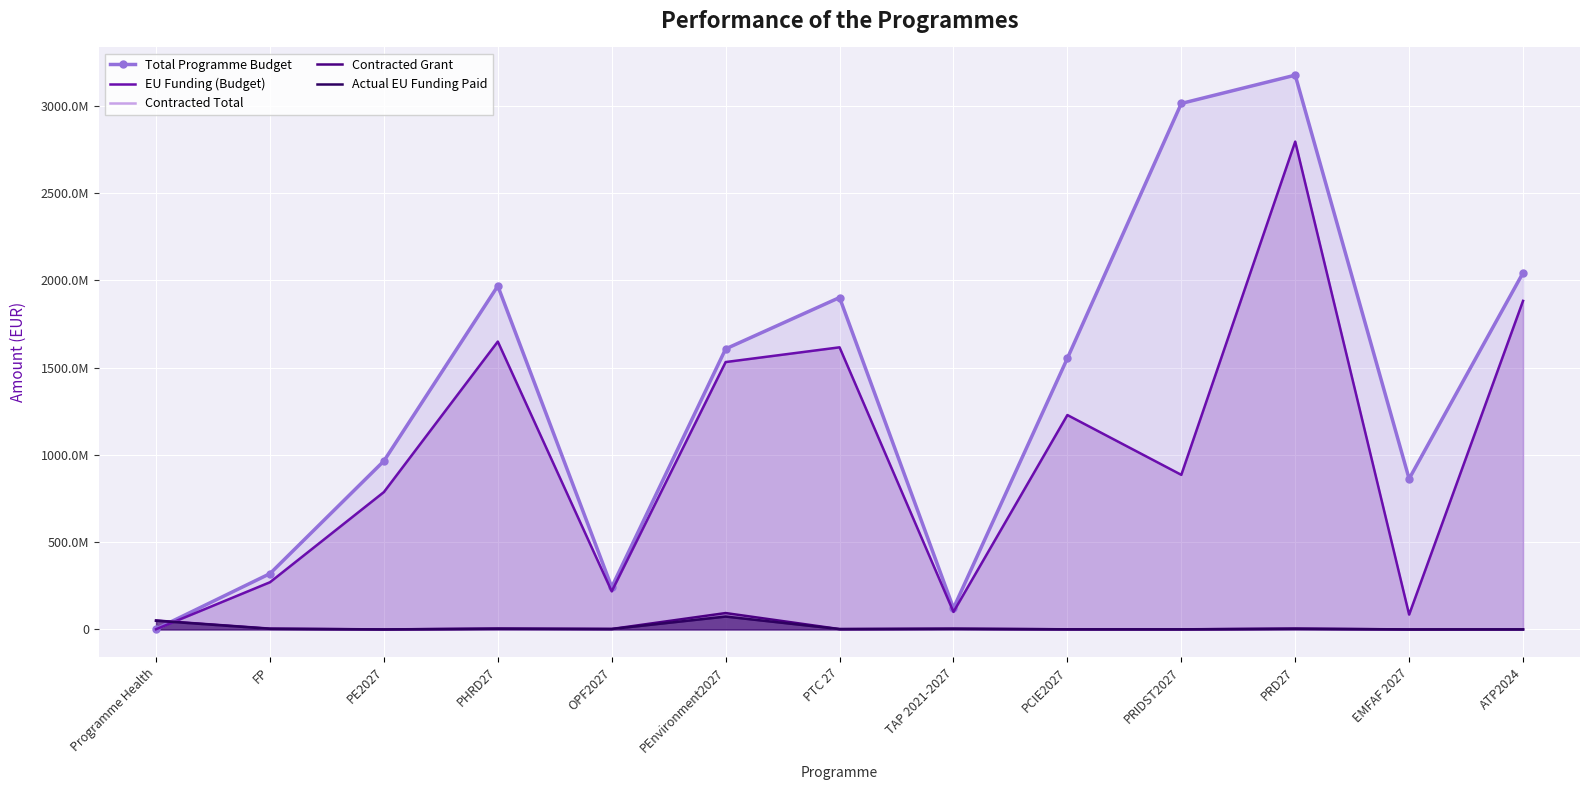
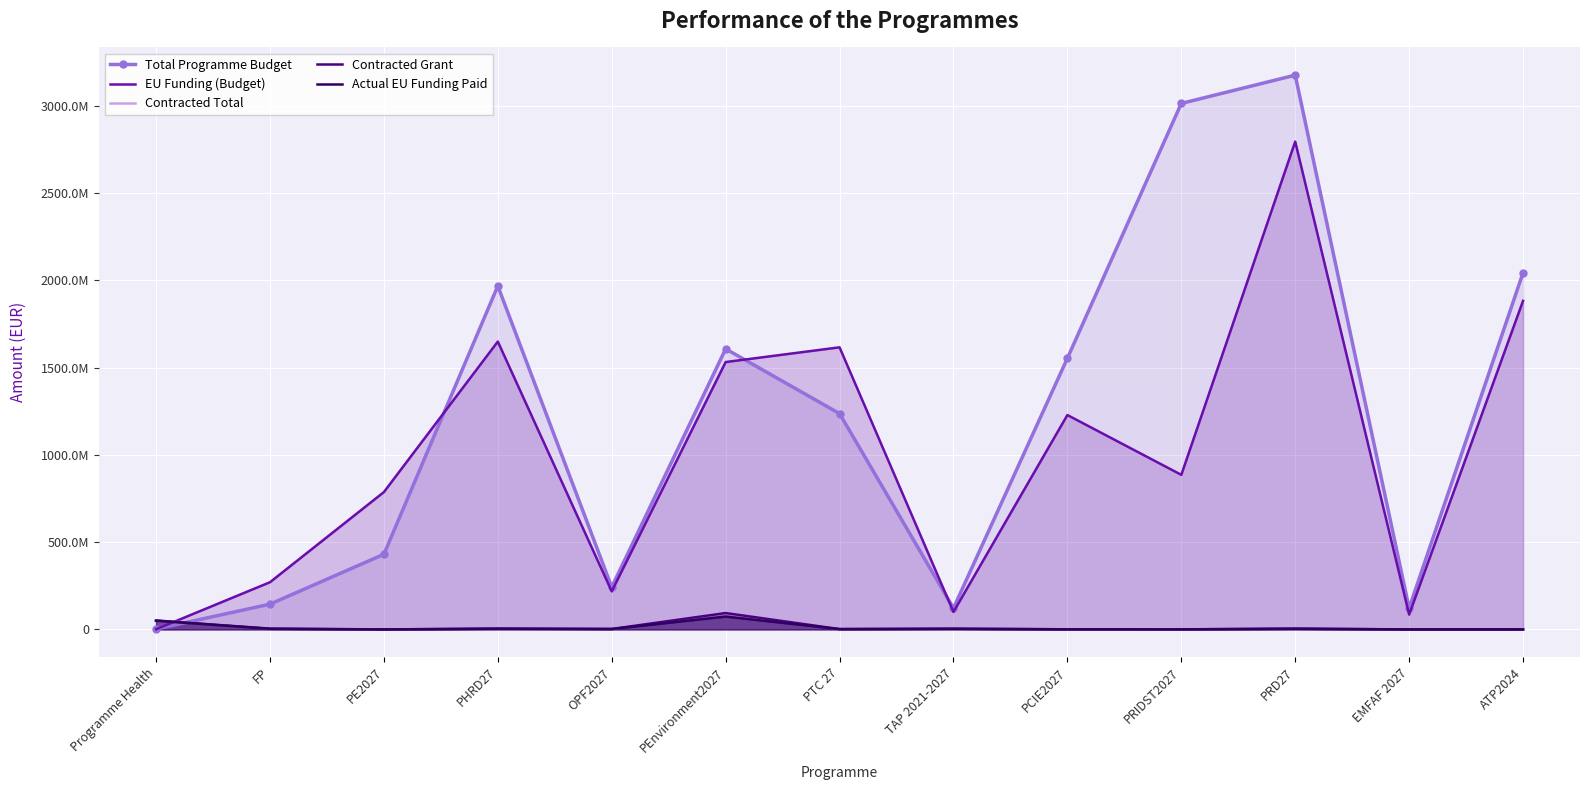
  {
    "Total Programme Budget": {
-     "FP": 320000000,
-     "PE2027": 960000000,
+     "FP": 140000000,
+     "PE2027": 430000000,
      "PHRD27": 1970000000,
      "OPF2027": 240000000,
      "PEnvironment2027": 1610000000,
-     "PTC 27": 1900000000,
+     "PTC 27": 1240000000,
      "TAP 2021-2027": 120000000,
      "PCIE2027": 1550000000,
      "PRIDST2027": 3010000000,
      "PRD27": 3180000000,
-     "EMFAF 2027": 860000000,
+     "EMFAF 2027": 120000000,
      "ATP2024": 2040000000
    }
  }
